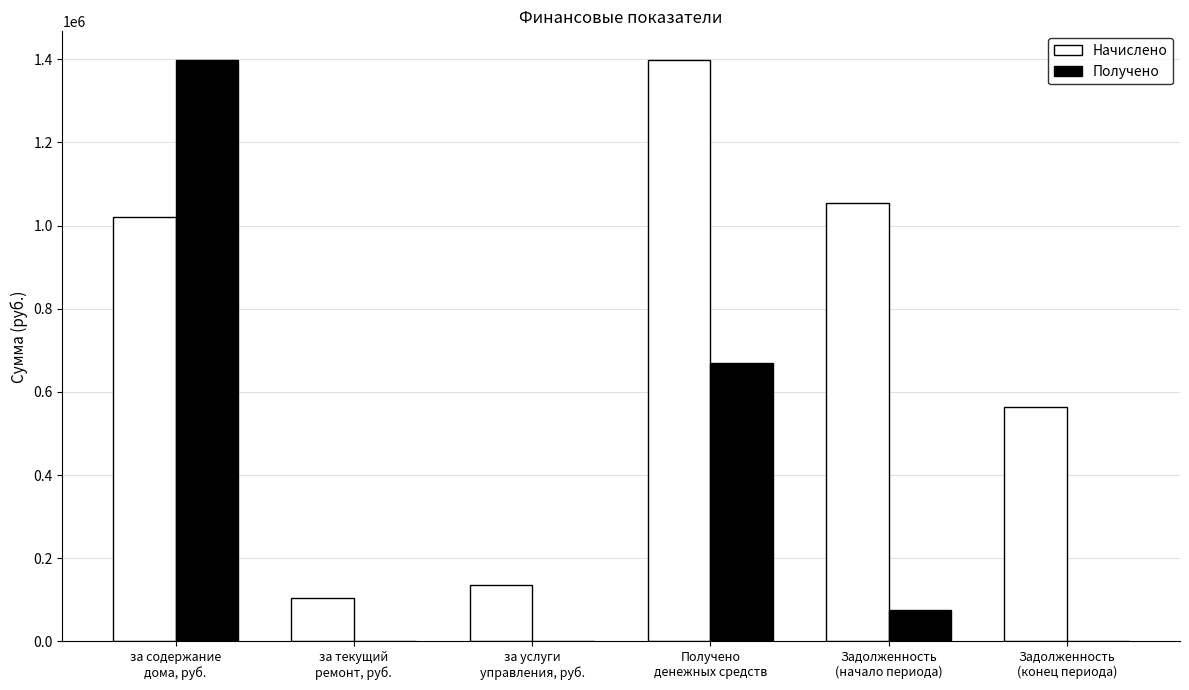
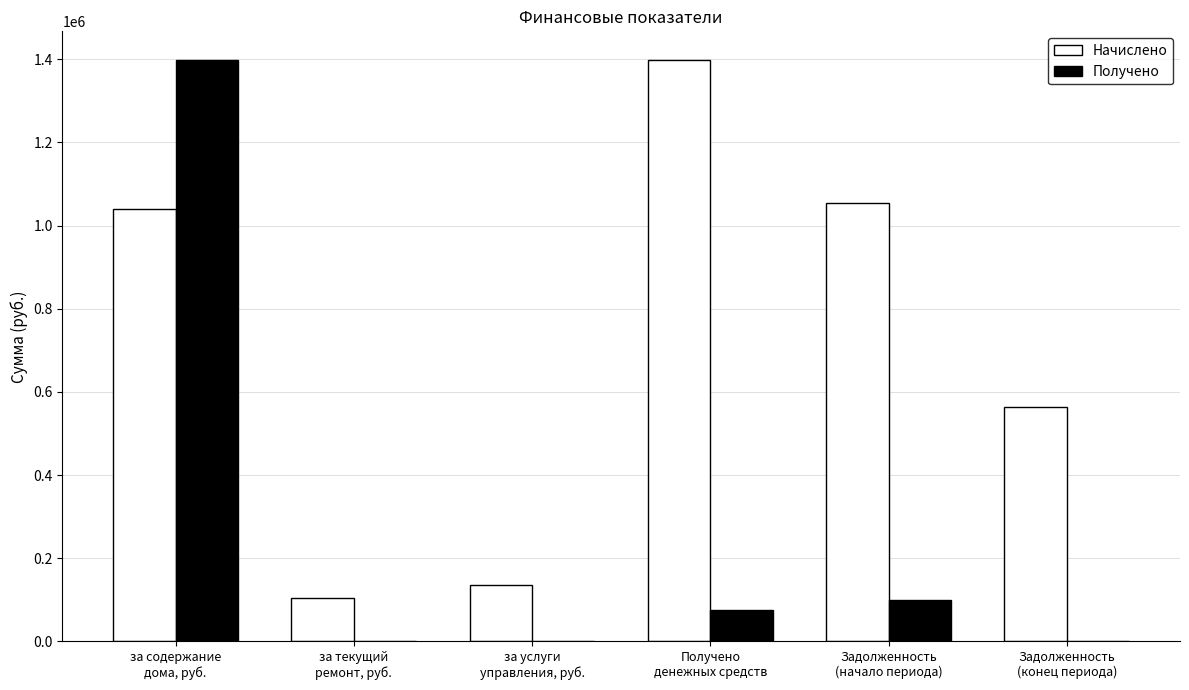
  {
    "Начислено": {
-     "за содержание дома, руб.": 1020000,
+     "за содержание дома, руб.": 1040000,
      "за текущий ремонт, руб.": 110000,
      "за услуги управления, руб.": 130000,
      "Получено денежных средств": 1400000,
      "Задолженность (начало периода)": 1060000,
      "Задолженность (конец периода)": 560000
    },
    "Получено": {
      "за содержание дома, руб.": 1400000,
      "за текущий ремонт, руб.": 0,
      "за услуги управления, руб.": 0,
-     "Получено денежных средств": 670000,
-     "Задолженность (начало периода)": 80000,
+     "Получено денежных средств": 80000,
+     "Задолженность (начало периода)": 100000,
      "Задолженность (конец периода)": 0
    }
  }
